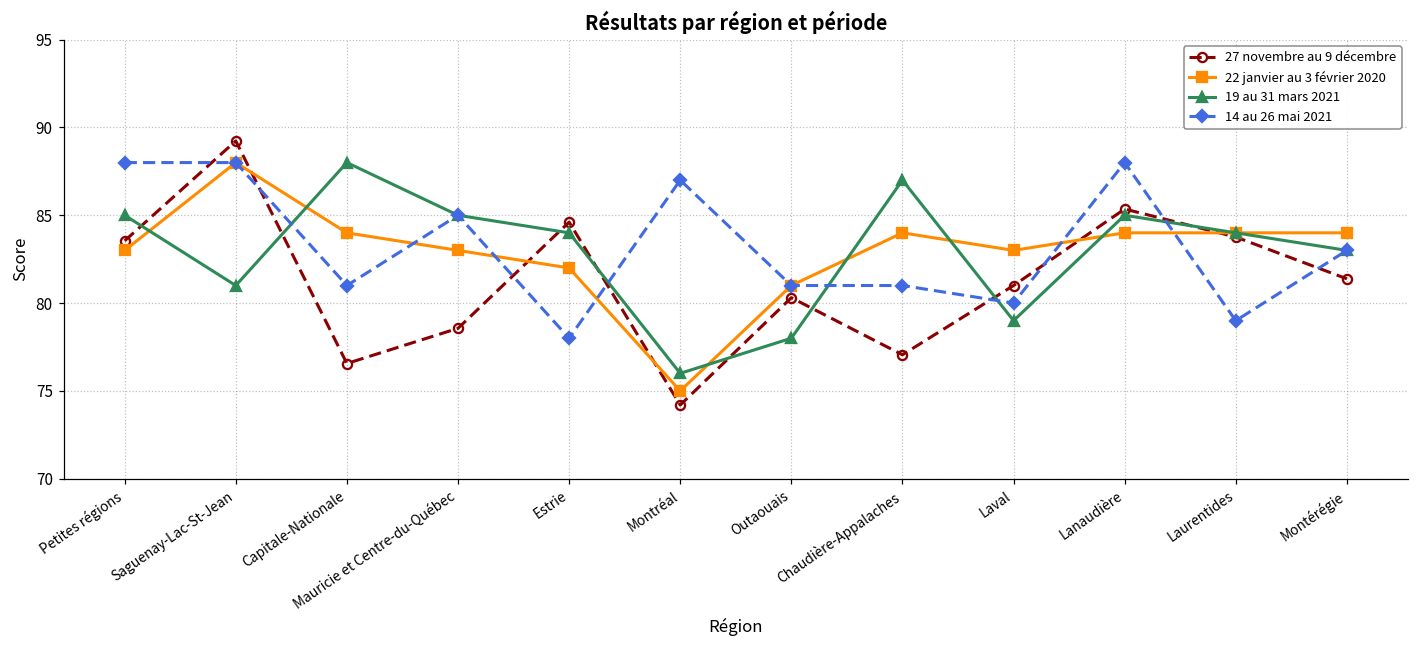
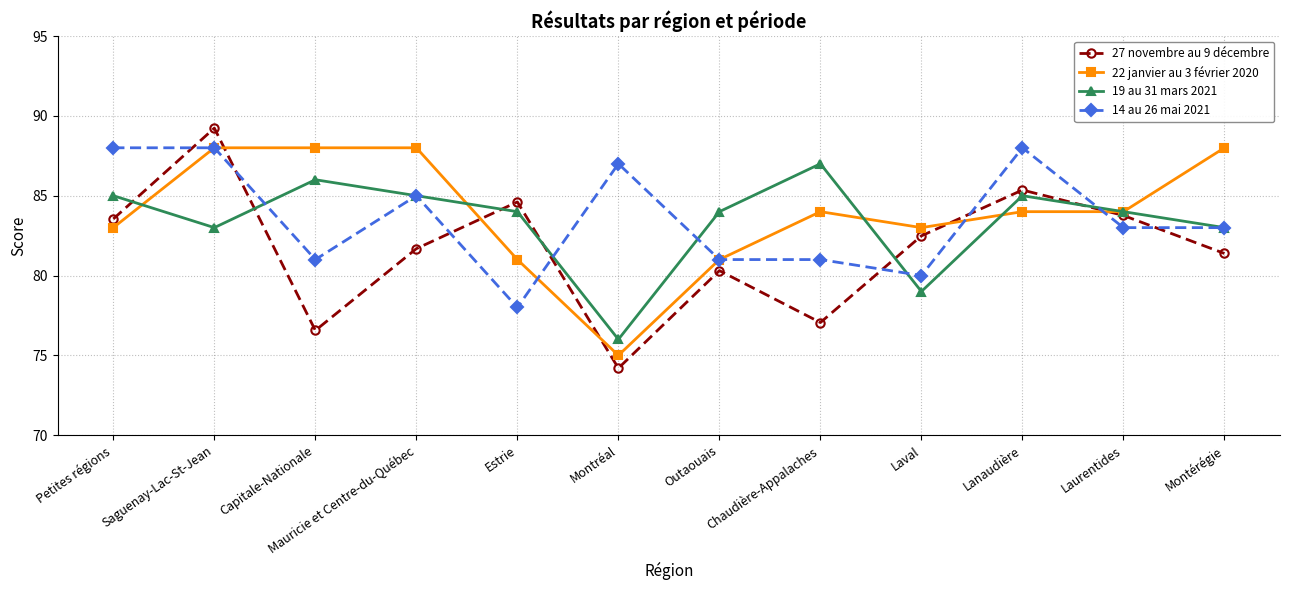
  {
    "27 novembre au 9 décembre": {
      "Petites régions": 83.5,
      "Saguenay-Lac-St-Jean": 89.2,
      "Capitale-Nationale": 76.6,
-     "Mauricie et Centre-du-Québec": 78.6,
+     "Mauricie et Centre-du-Québec": 81.7,
      "Estrie": 84.6,
      "Montréal": 74.2,
      "Outaouais": 80.3,
      "Chaudière-Appalaches": 77.1,
-     "Laval": 81.0,
+     "Laval": 82.5,
      "Lanaudière": 85.4,
      "Laurentides": 83.8,
      "Montérégie": 81.4
    },
    "22 janvier au 3 février 2020": {
      "Petites régions": 83,
-     "Capitale-Nationale": 84,
-     "Mauricie et Centre-du-Québec": 83,
-     "Estrie": 82,
+     "Capitale-Nationale": 88,
+     "Mauricie et Centre-du-Québec": 88,
+     "Estrie": 81,
      "Montréal": 75,
      "Chaudière-Appalaches": 84,
      "Laval": 83,
      "Lanaudière": 84,
-     "Montérégie": 84
+     "Montérégie": 88
    },
    "19 au 31 mars 2021": {
      "Petites régions": 85,
-     "Saguenay-Lac-St-Jean": 81,
-     "Capitale-Nationale": 88,
+     "Saguenay-Lac-St-Jean": 83,
+     "Capitale-Nationale": 86,
      "Estrie": 84,
      "Montréal": 76,
-     "Outaouais": 78,
+     "Outaouais": 84,
      "Chaudière-Appalaches": 87,
      "Laval": 79,
      "Lanaudière": 85
    },
    "14 au 26 mai 2021": {
      "Petites régions": 88,
      "Capitale-Nationale": 81,
      "Estrie": 78,
      "Montréal": 87,
      "Chaudière-Appalaches": 81,
      "Laval": 80,
      "Lanaudière": 88,
-     "Laurentides": 79
+     "Laurentides": 83
    }
  }
